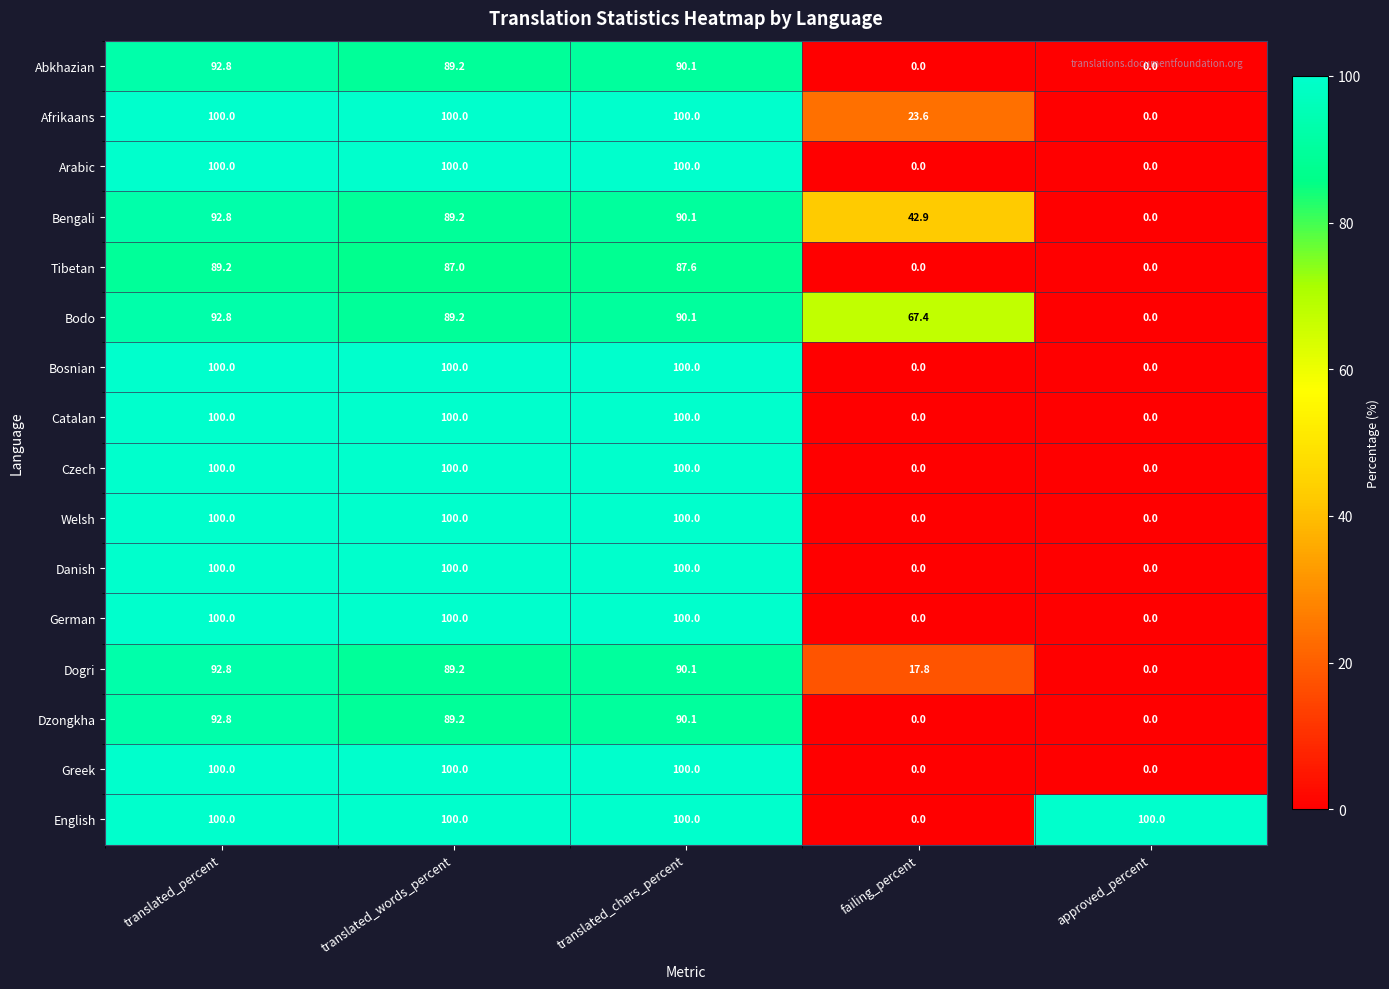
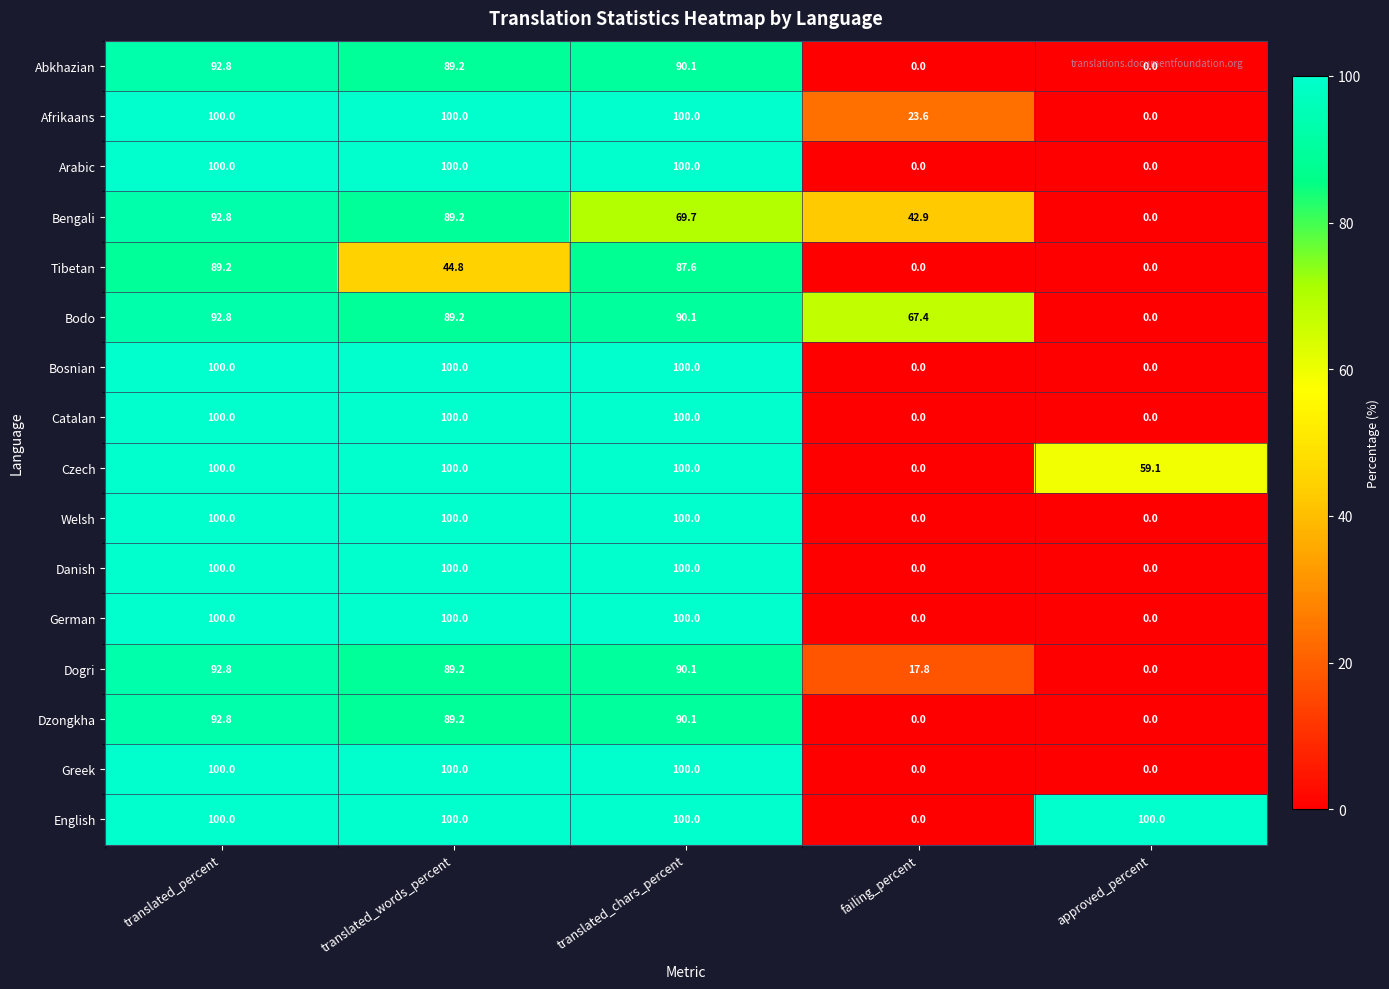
  {
    "Abkhazian": {
      "translated_percent": 92.8,
      "translated_words_percent": 89.2,
      "translated_chars_percent": 90.1,
      "failing_percent": 0.0
    },
    "Afrikaans": {
      "translated_percent": 100.0,
      "translated_words_percent": 100.0,
      "translated_chars_percent": 100.0,
      "failing_percent": 23.6,
      "approved_percent": 0.0
    },
    "Arabic": {
      "translated_percent": 100.0,
      "translated_words_percent": 100.0,
      "translated_chars_percent": 100.0,
      "failing_percent": 0.0,
      "approved_percent": 0.0
    },
    "Bengali": {
      "translated_percent": 92.8,
      "translated_words_percent": 89.2,
-     "translated_chars_percent": 90.1,
+     "translated_chars_percent": 69.7,
      "failing_percent": 42.9,
      "approved_percent": 0.0
    },
    "Tibetan": {
      "translated_percent": 89.2,
-     "translated_words_percent": 87.0,
+     "translated_words_percent": 44.8,
      "translated_chars_percent": 87.6,
      "failing_percent": 0.0,
      "approved_percent": 0.0
    },
    "Bodo": {
      "translated_percent": 92.8,
      "translated_words_percent": 89.2,
      "translated_chars_percent": 90.1,
      "failing_percent": 67.4,
      "approved_percent": 0.0
    },
    "Bosnian": {
      "translated_percent": 100.0,
      "translated_words_percent": 100.0,
      "translated_chars_percent": 100.0,
      "failing_percent": 0.0,
      "approved_percent": 0.0
    },
    "Catalan": {
      "translated_percent": 100.0,
      "translated_words_percent": 100.0,
      "translated_chars_percent": 100.0,
      "failing_percent": 0.0,
      "approved_percent": 0.0
    },
    "Czech": {
      "translated_percent": 100.0,
      "translated_words_percent": 100.0,
      "translated_chars_percent": 100.0,
      "failing_percent": 0.0,
-     "approved_percent": 0.0
+     "approved_percent": 59.1
    },
    "Welsh": {
      "translated_percent": 100.0,
      "translated_words_percent": 100.0,
      "translated_chars_percent": 100.0,
      "failing_percent": 0.0,
      "approved_percent": 0.0
    },
    "Danish": {
      "translated_percent": 100.0,
      "translated_words_percent": 100.0,
      "translated_chars_percent": 100.0,
      "failing_percent": 0.0,
      "approved_percent": 0.0
    },
    "German": {
      "translated_percent": 100.0,
      "translated_words_percent": 100.0,
      "translated_chars_percent": 100.0,
      "failing_percent": 0.0,
      "approved_percent": 0.0
    },
    "Dogri": {
      "translated_percent": 92.8,
      "translated_words_percent": 89.2,
      "translated_chars_percent": 90.1,
      "failing_percent": 17.8,
      "approved_percent": 0.0
    },
    "Dzongkha": {
      "translated_percent": 92.8,
      "translated_words_percent": 89.2,
      "translated_chars_percent": 90.1,
      "failing_percent": 0.0,
      "approved_percent": 0.0
    },
    "Greek": {
      "translated_percent": 100.0,
      "translated_words_percent": 100.0,
      "translated_chars_percent": 100.0,
      "failing_percent": 0.0,
      "approved_percent": 0.0
    },
    "English": {
      "translated_percent": 100.0,
      "translated_words_percent": 100.0,
      "translated_chars_percent": 100.0,
      "failing_percent": 0.0,
      "approved_percent": 100.0
    }
  }
